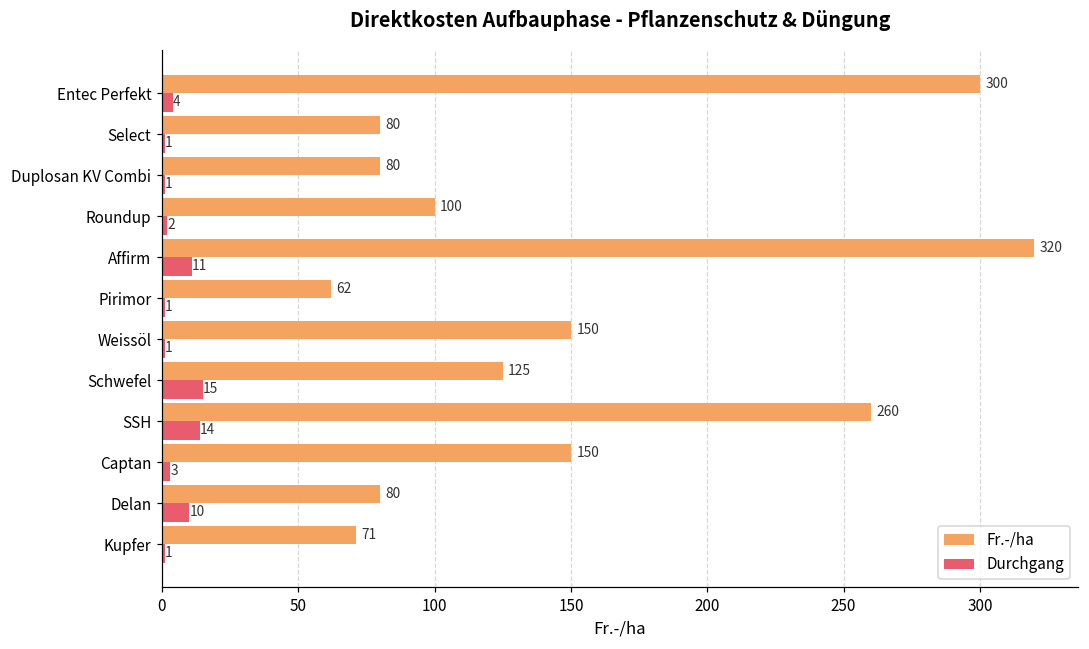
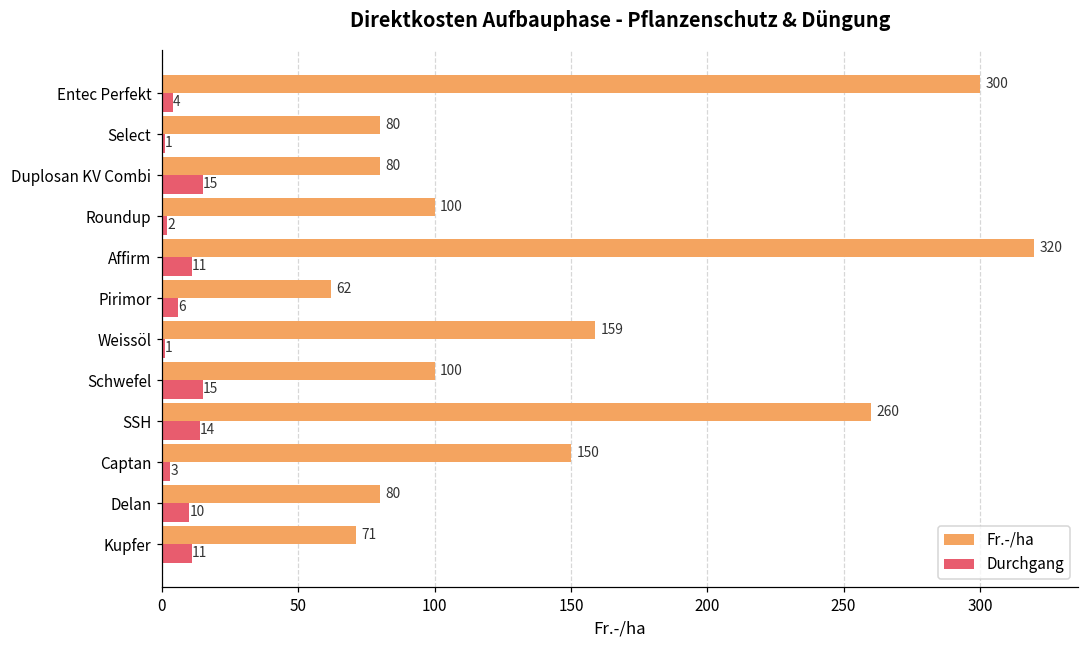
  {
    "Fr.-/ha": {
      "Entec Perfekt": 300,
      "Select": 80,
      "Duplosan KV Combi": 80,
      "Roundup": 100,
      "Affirm": 320,
      "Pirimor": 62,
-     "Weissöl": 150,
-     "Schwefel": 125,
+     "Weissöl": 159,
+     "Schwefel": 100,
      "SSH": 260,
      "Captan": 150,
      "Delan": 80,
      "Kupfer": 71
    },
    "Durchgang": {
      "Entec Perfekt": 4,
      "Select": 1,
-     "Duplosan KV Combi": 1,
+     "Duplosan KV Combi": 15,
      "Roundup": 2,
      "Affirm": 11,
-     "Pirimor": 1,
+     "Pirimor": 6,
      "Weissöl": 1,
      "Schwefel": 15,
      "SSH": 14,
      "Captan": 3,
      "Delan": 10,
-     "Kupfer": 1
+     "Kupfer": 11
    }
  }
